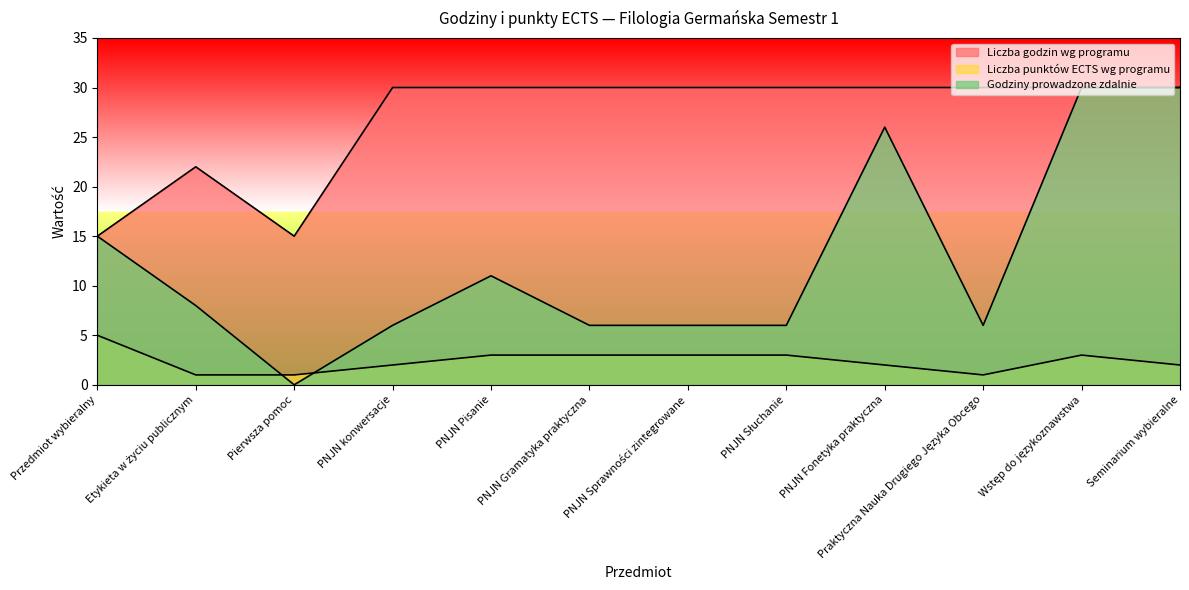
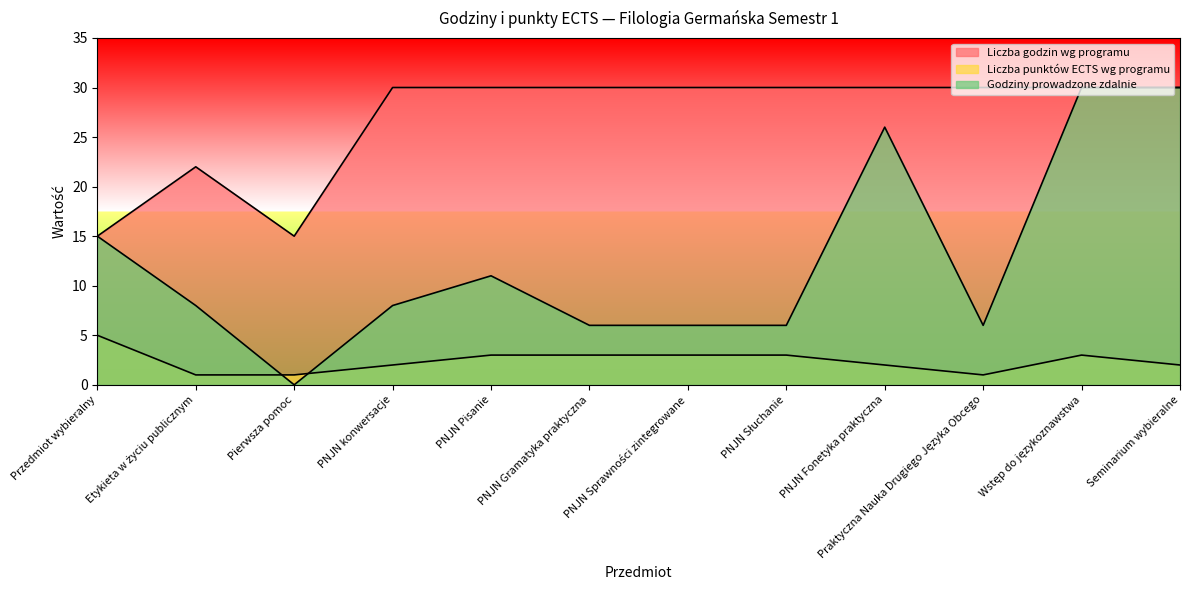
  {
    "Liczba godzin wg programu": {
      "Etykieta w życiu publicznym": 22,
      "Pierwsza pomoc": 15,
      "PNJN konwersacje": 30,
      "PNJN Pisanie": 30,
      "PNJN Gramatyka praktyczna": 30,
      "PNJN Sprawności zintegrowane": 30,
      "PNJN Słuchanie": 30,
      "PNJN Fonetyka praktyczna": 30
    },
    "Liczba punktów ECTS wg programu": {
      "Przedmiot wybieralny": 5,
      "Etykieta w życiu publicznym": 1,
      "Pierwsza pomoc": 1,
      "PNJN konwersacje": 2,
      "PNJN Pisanie": 3,
      "PNJN Gramatyka praktyczna": 3,
      "PNJN Sprawności zintegrowane": 3,
      "PNJN Słuchanie": 3,
      "PNJN Fonetyka praktyczna": 2,
      "Praktyczna Nauka Drugiego Języka Obcego": 1,
      "Wstęp do językoznawstwa": 3,
      "Seminarium wybieralne": 2
    },
    "Godziny prowadzone zdalnie": {
      "Etykieta w życiu publicznym": 8,
      "Pierwsza pomoc": 0,
-     "PNJN konwersacje": 6,
+     "PNJN konwersacje": 8,
      "PNJN Pisanie": 11,
      "PNJN Gramatyka praktyczna": 6,
      "PNJN Sprawności zintegrowane": 6,
      "PNJN Słuchanie": 6,
      "PNJN Fonetyka praktyczna": 26,
      "Praktyczna Nauka Drugiego Języka Obcego": 6
    }
  }
